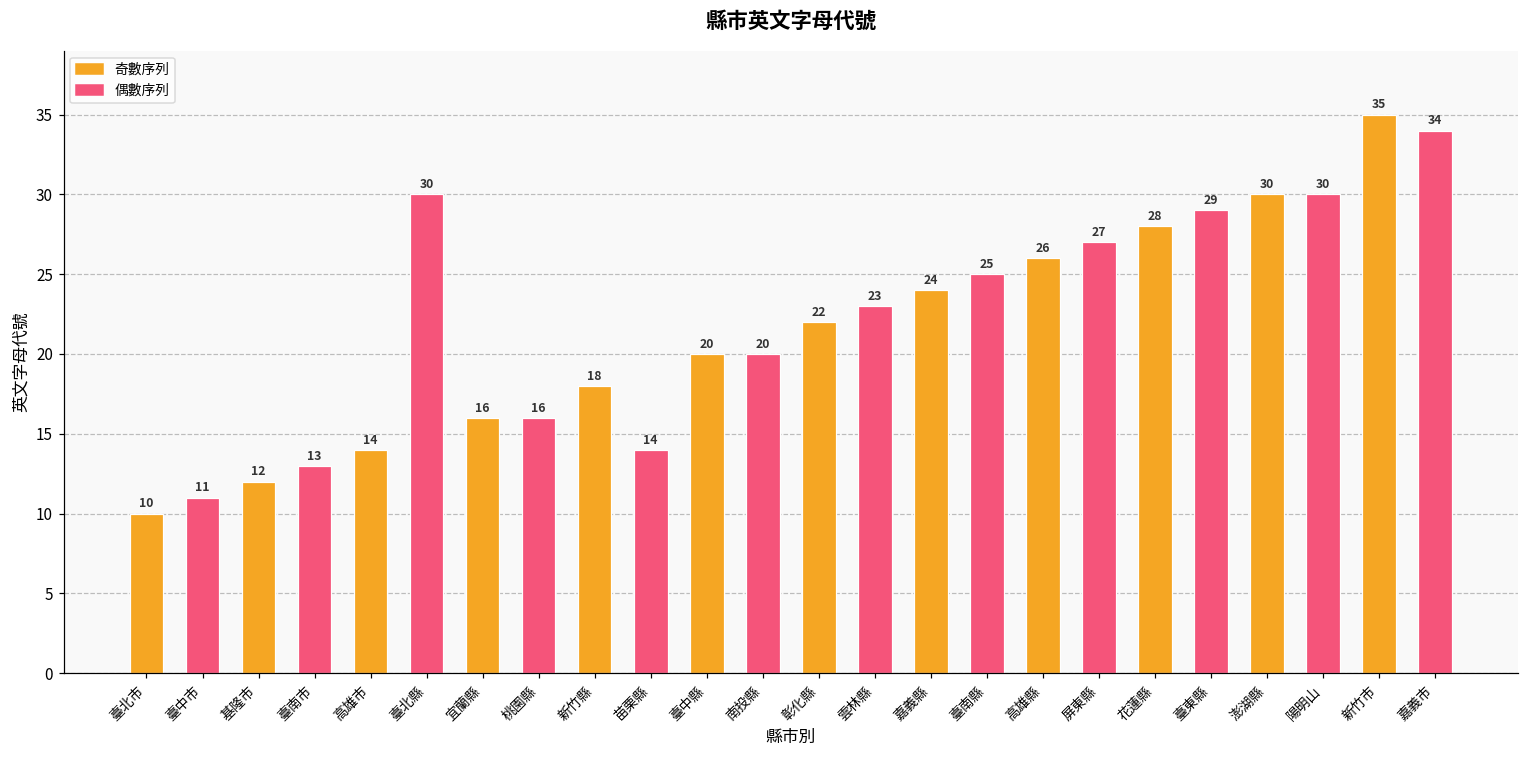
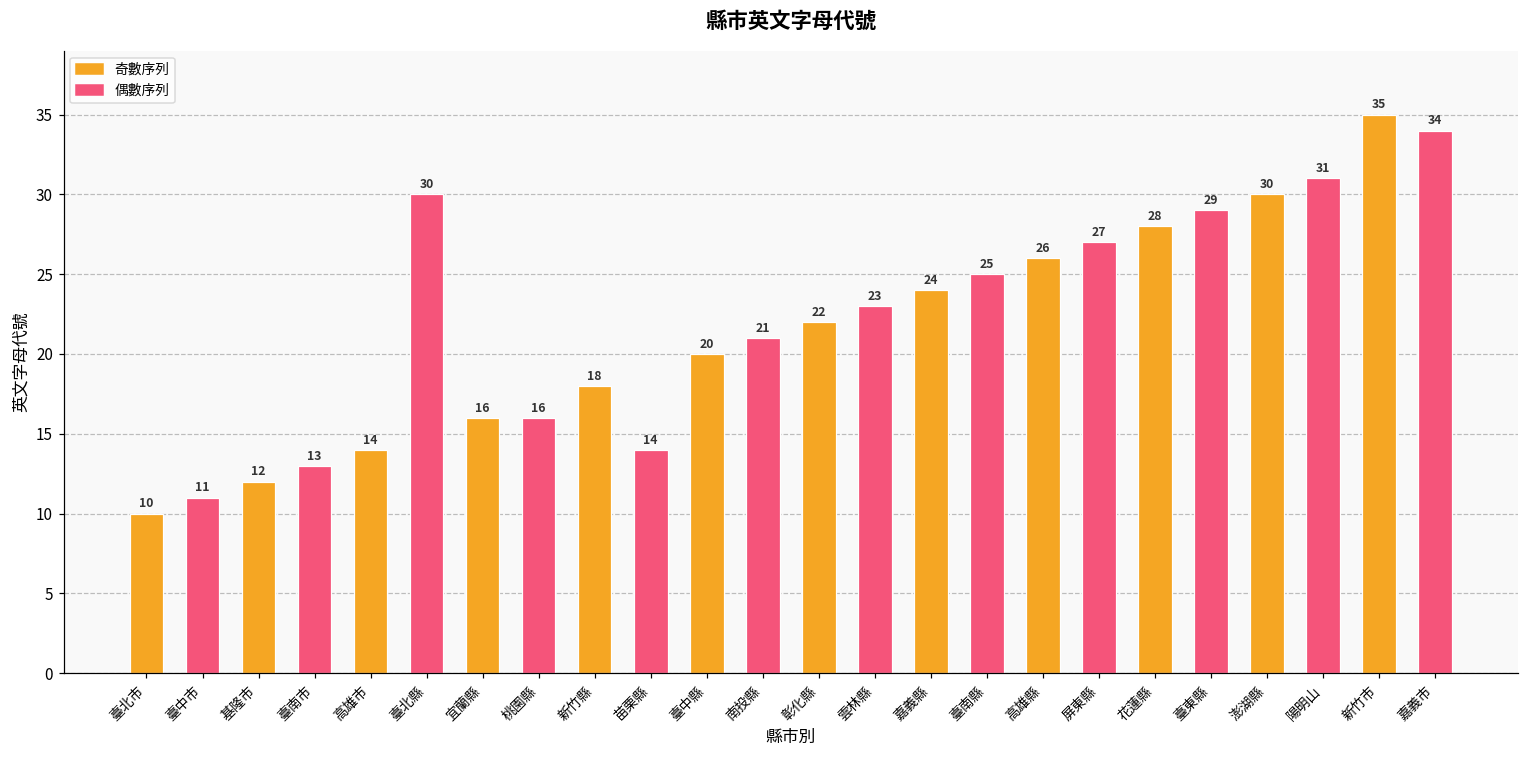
  {
    "臺北市": 10,
    "臺中市": 11,
    "基隆市": 12,
    "臺南市": 13,
    "高雄市": 14,
    "臺北縣": 30,
    "宜蘭縣": 16,
    "桃園縣": 16,
    "新竹縣": 18,
    "苗栗縣": 14,
    "臺中縣": 20,
-   "南投縣": 20,
+   "南投縣": 21,
    "彰化縣": 22,
    "雲林縣": 23,
    "嘉義縣": 24,
    "臺南縣": 25,
    "高雄縣": 26,
    "屏東縣": 27,
    "花蓮縣": 28,
    "臺東縣": 29,
    "澎湖縣": 30,
-   "陽明山": 30,
+   "陽明山": 31,
    "新竹市": 35,
    "嘉義市": 34
  }
